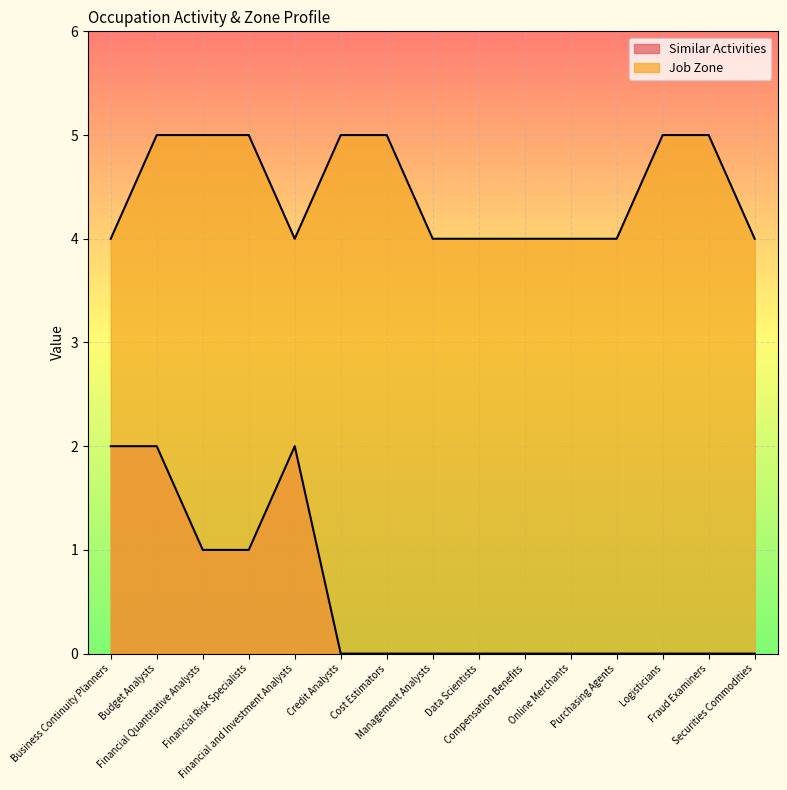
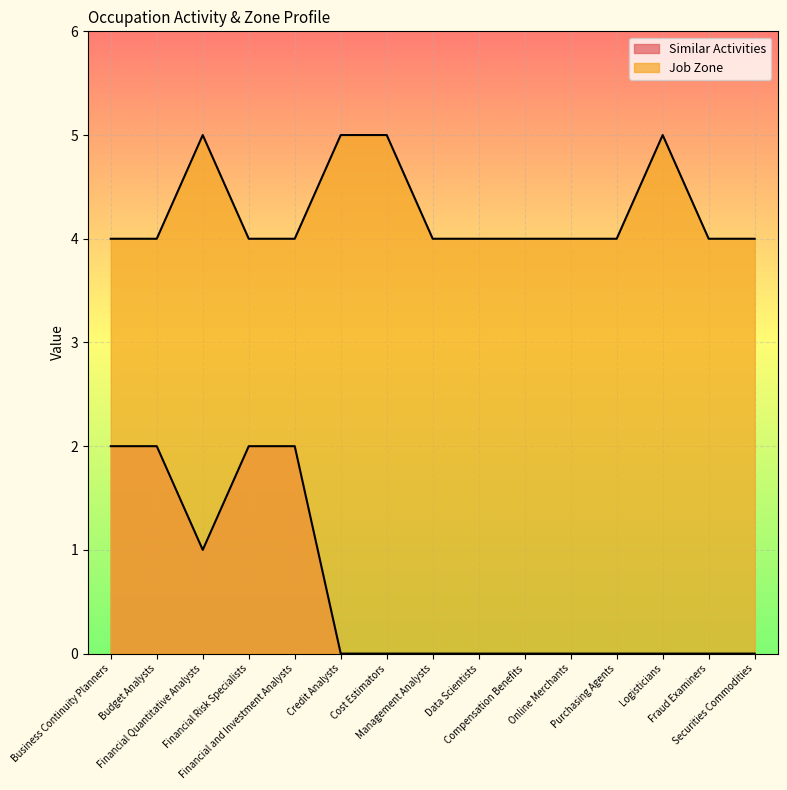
  {
    "Similar Activities": {
      "Business Continuity Planners": 2,
      "Budget Analysts": 2,
      "Financial Quantitative Analysts": 1,
-     "Financial Risk Specialists": 1,
+     "Financial Risk Specialists": 2,
      "Financial and Investment Analysts": 2,
      "Credit Analysts": 0,
      "Cost Estimators": 0,
      "Management Analysts": 0,
      "Data Scientists": 0,
      "Compensation Benefits": 0,
      "Online Merchants": 0,
      "Purchasing Agents": 0,
      "Logisticians": 0,
      "Fraud Examiners": 0,
      "Securities Commodities": 0
    },
    "Job Zone": {
      "Business Continuity Planners": 4,
-     "Budget Analysts": 5,
+     "Budget Analysts": 4,
      "Financial Quantitative Analysts": 5,
-     "Financial Risk Specialists": 5,
+     "Financial Risk Specialists": 4,
      "Financial and Investment Analysts": 4,
      "Credit Analysts": 5,
      "Cost Estimators": 5,
      "Management Analysts": 4,
      "Data Scientists": 4,
      "Compensation Benefits": 4,
      "Online Merchants": 4,
      "Purchasing Agents": 4,
      "Logisticians": 5,
-     "Fraud Examiners": 5,
+     "Fraud Examiners": 4,
      "Securities Commodities": 4
    }
  }
